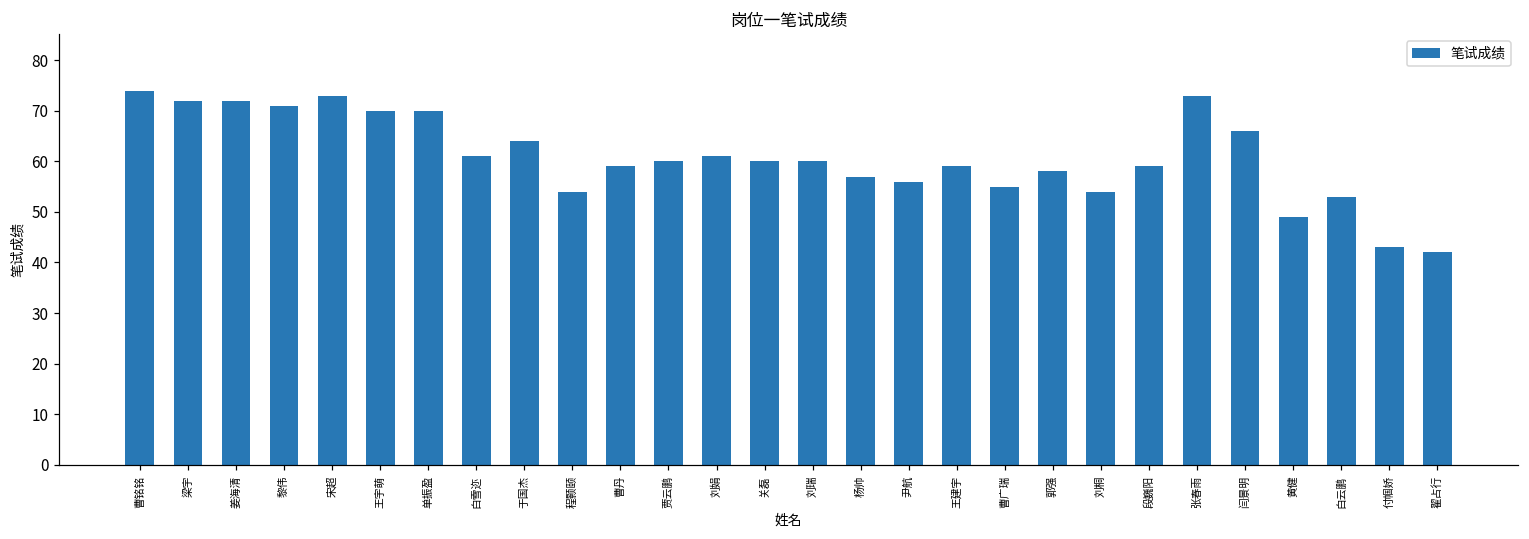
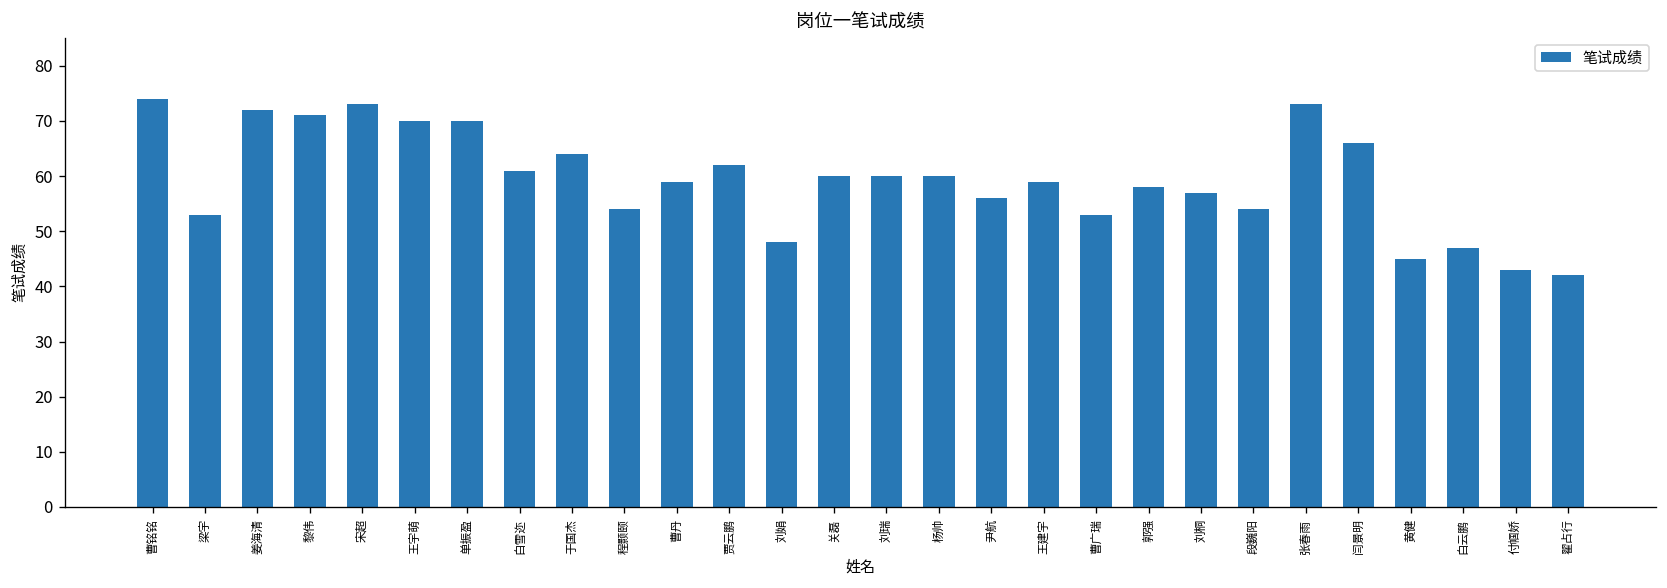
  {
    "曹铭铭": 74,
-   "梁宇": 72,
+   "梁宇": 53,
    "姜海清": 72,
    "黎伟": 71,
    "宋超": 73,
    "王宇萌": 70,
    "单振盈": 70,
    "白雪迩": 61,
    "于国杰": 64,
    "程颢颐": 54,
    "曹丹": 59,
-   "贾云鹏": 60,
-   "刘娟": 61,
+   "贾云鹏": 62,
+   "刘娟": 48,
    "关磊": 60,
    "刘瑞": 60,
-   "杨帅": 57,
+   "杨帅": 60,
    "尹航": 56,
    "王建宇": 59,
-   "曹广瑞": 55,
+   "曹广瑞": 53,
    "郭强": 58,
-   "刘桐": 54,
-   "段巍阳": 59,
+   "刘桐": 57,
+   "段巍阳": 54,
    "张春雨": 73,
    "闫景明": 66,
-   "黄健": 49,
-   "白云鹏": 53,
+   "黄健": 45,
+   "白云鹏": 47,
    "付帼娇": 43,
    "翟占行": 42
  }
